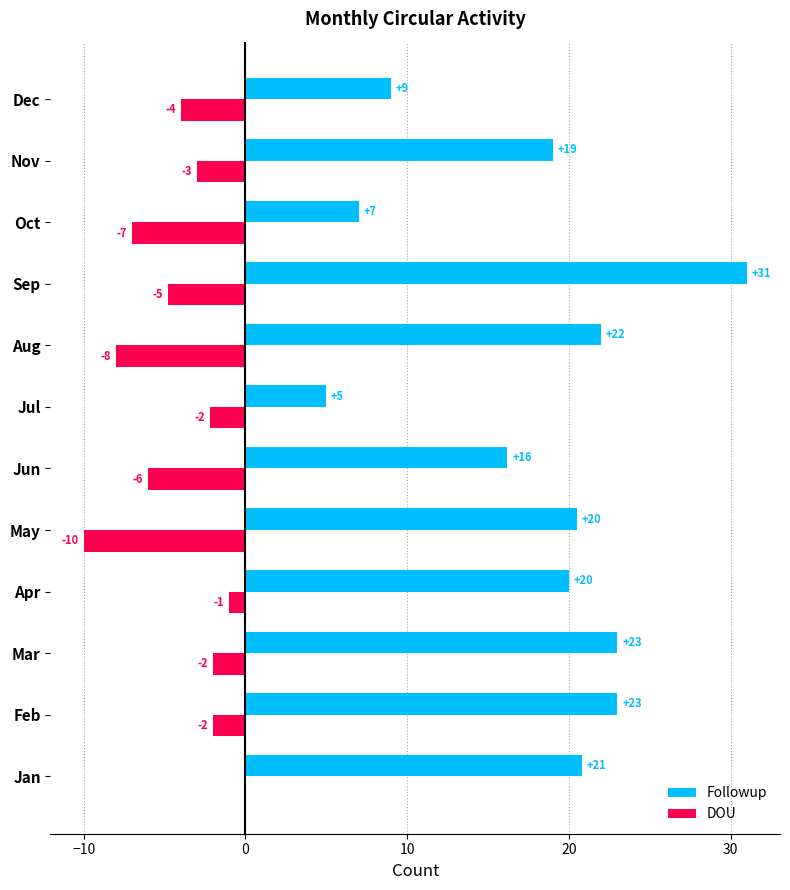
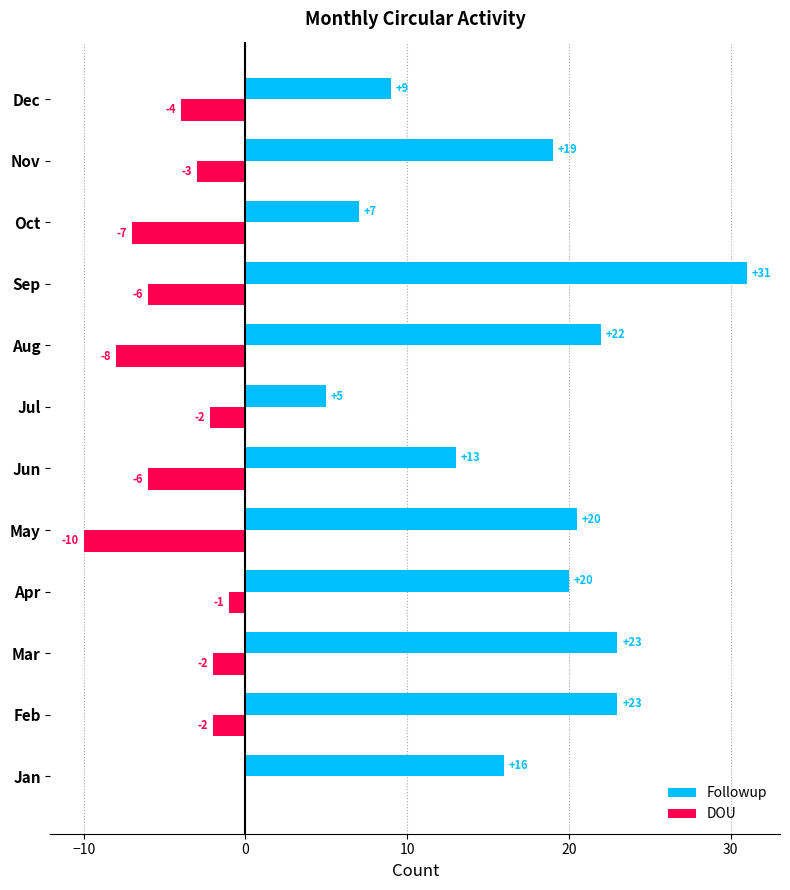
  {
    "Followup": {
      "Dec": "+9",
      "Nov": "+19",
      "Oct": "+7",
      "Sep": "+31",
      "Aug": "+22",
      "Jul": "+5",
-     "Jun": "+16",
+     "Jun": "+13",
      "May": "+20",
      "Apr": "+20",
      "Mar": "+23",
      "Feb": "+23",
-     "Jan": "+21"
+     "Jan": "+16"
    },
    "DOU": {
      "Dec": "-4",
      "Nov": "-3",
      "Oct": "-7",
-     "Sep": "-5",
+     "Sep": "-6",
      "Aug": "-8",
      "Jul": "-2",
      "Jun": "-6",
      "May": "-10",
      "Apr": "-1",
      "Mar": "-2",
      "Feb": "-2"
    }
  }
